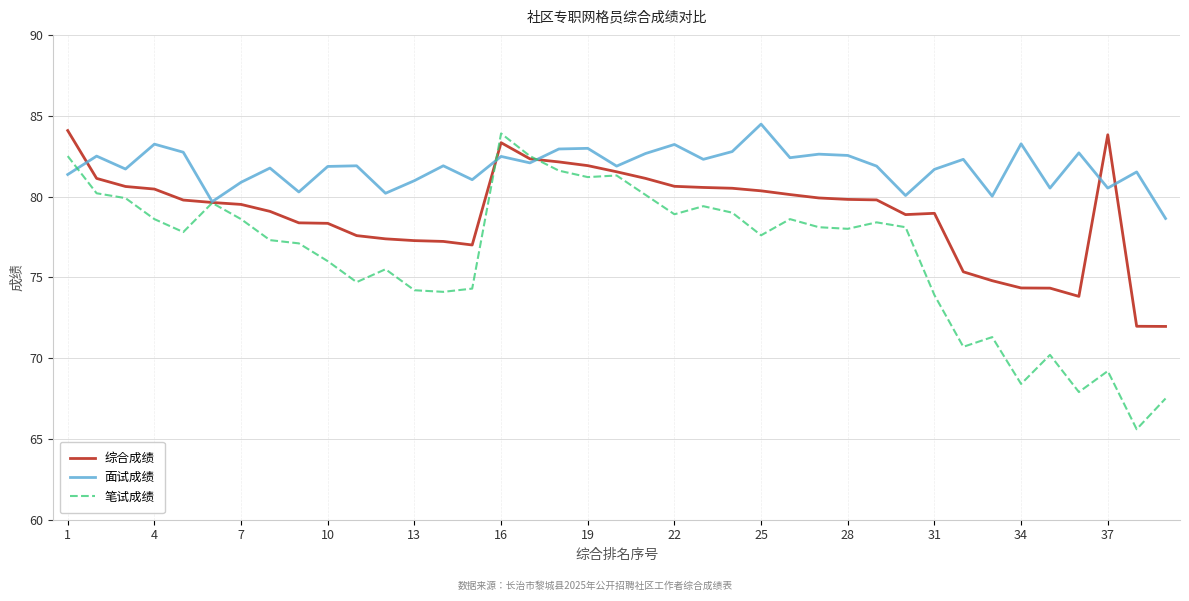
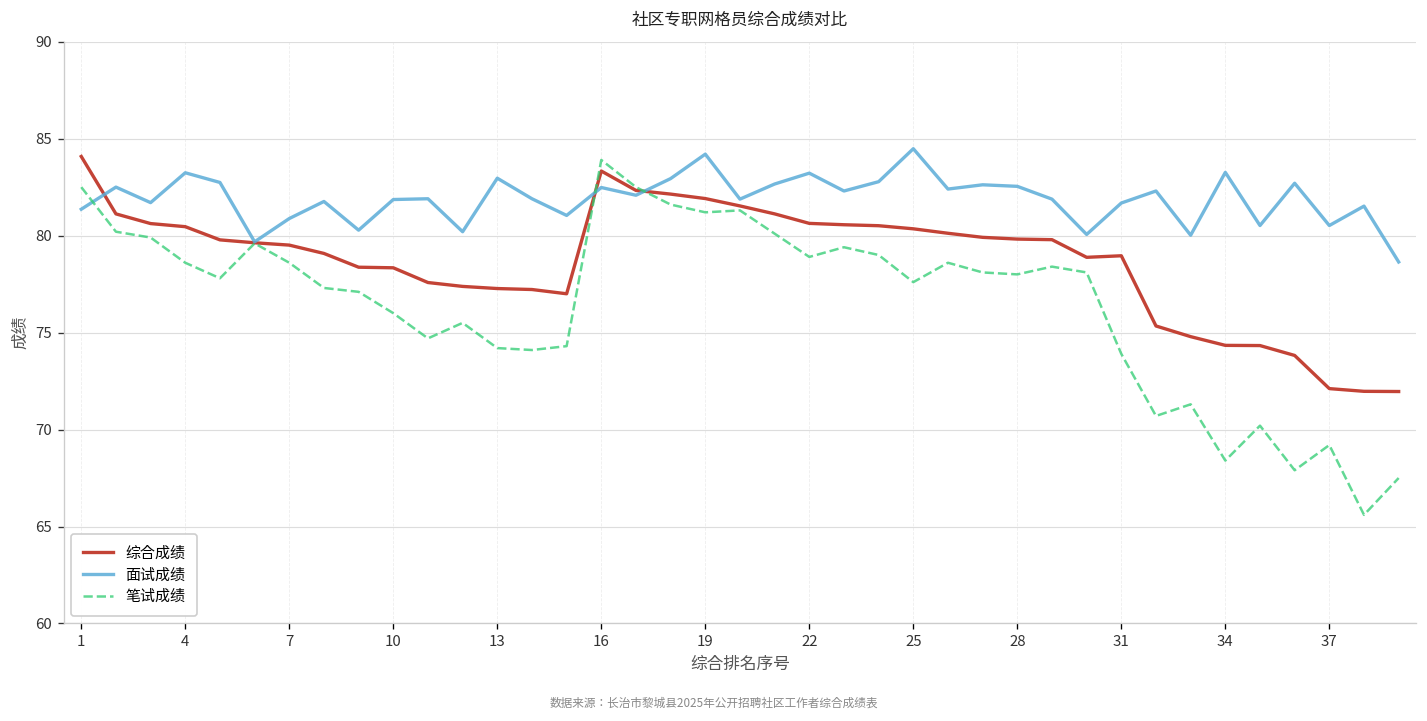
  {
    "综合成绩": {
      "1": 84.1,
      "4": 80.5,
      "7": 79.5,
      "10": 78.3,
      "13": 77.3,
      "16": 83.3,
      "19": 81.9,
      "22": 80.6,
      "25": 80.4,
      "28": 79.8,
      "31": 79.0,
      "34": 74.3,
-     "37": 83.8
+     "37": 72.1
    },
    "面试成绩": {
      "1": 81.4,
      "4": 83.2,
      "7": 80.9,
      "10": 81.9,
-     "13": 81.0,
+     "13": 83.0,
      "16": 82.5,
-     "19": 83.0,
+     "19": 84.2,
      "22": 83.2,
      "25": 84.5,
      "28": 82.5,
      "31": 81.7,
      "34": 83.3,
      "37": 80.5
    },
    "笔试成绩": {
      "1": 82.5,
      "4": 78.6,
      "7": 78.6,
      "10": 76.0,
      "13": 74.2,
      "16": 83.9,
      "19": 81.2,
      "22": 78.9,
      "25": 77.6,
      "28": 78.0,
      "31": 73.9,
      "34": 68.4,
      "37": 69.2
    }
  }
